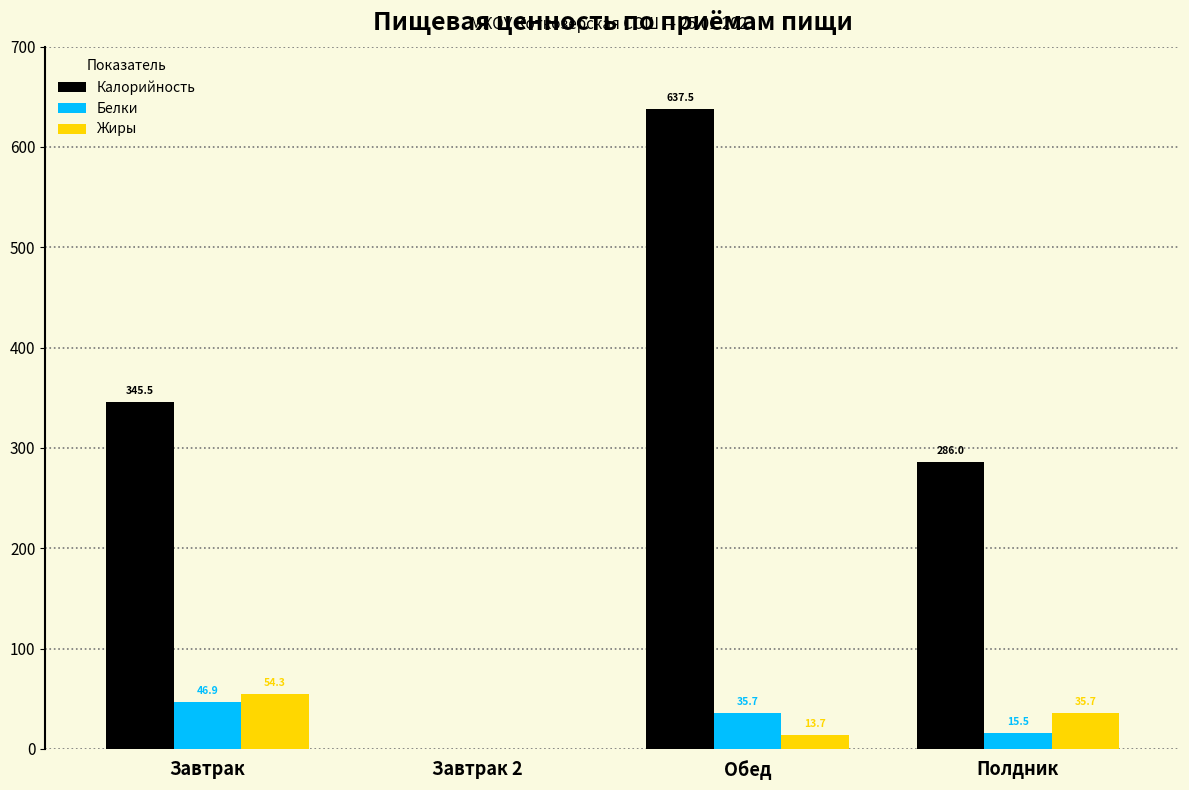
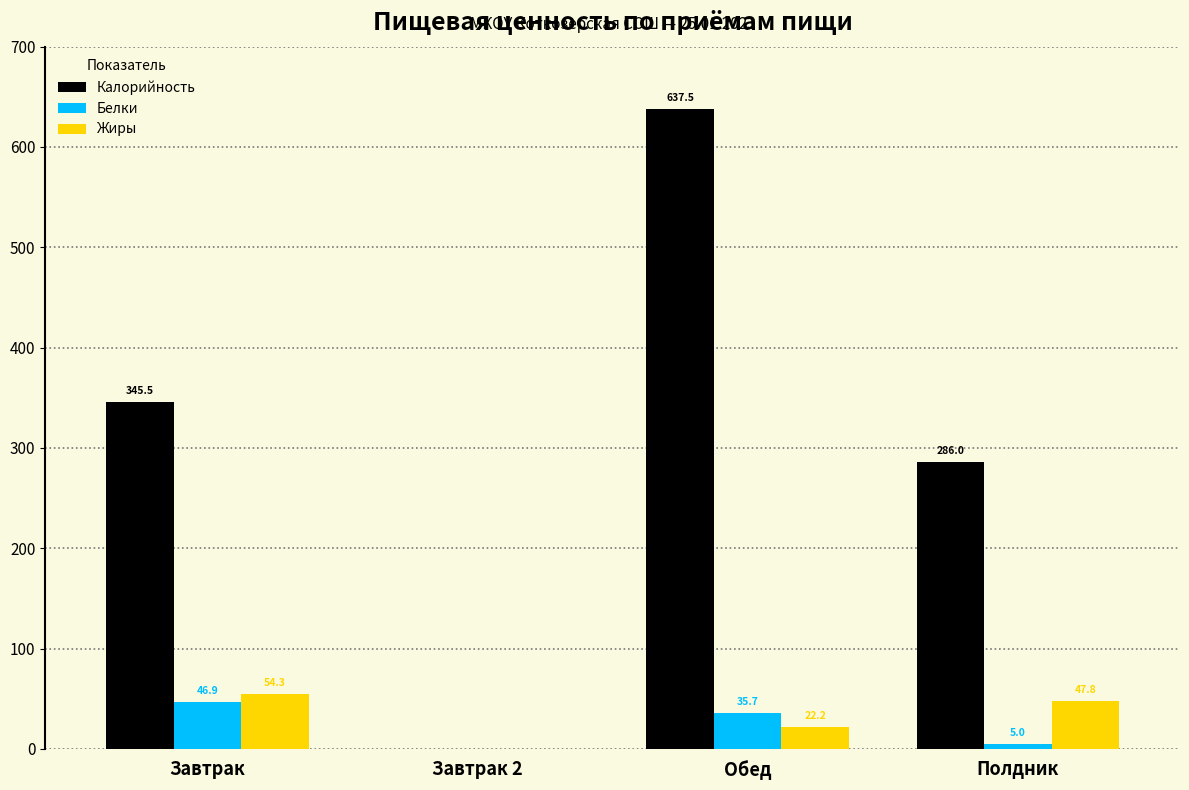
  {
    "Калорийность": {
      "Завтрак": 345.5,
      "Обед": 637.5,
      "Полдник": 286.0
    },
    "Белки": {
      "Завтрак": 46.9,
      "Обед": 35.7,
-     "Полдник": 15.5
+     "Полдник": 5.0
    },
    "Жиры": {
      "Завтрак": 54.3,
-     "Обед": 13.7,
-     "Полдник": 35.7
+     "Обед": 22.2,
+     "Полдник": 47.8
    }
  }
